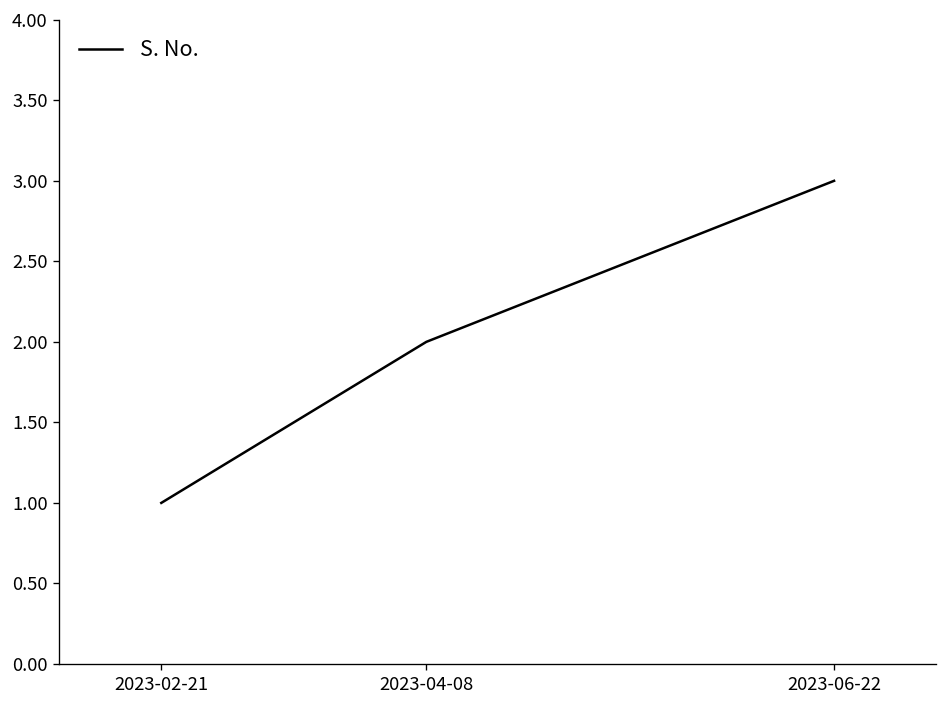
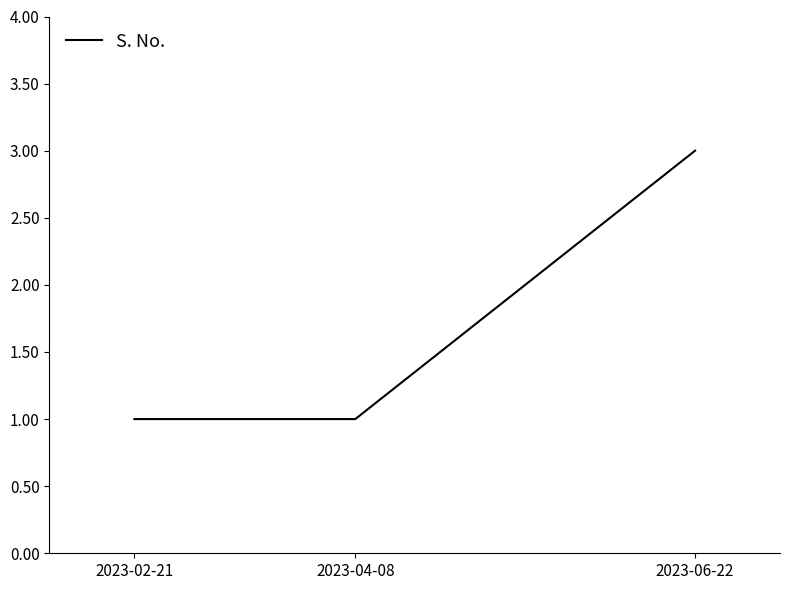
  {
    "2023-02-21": 1,
-   "2023-04-08": 2,
+   "2023-04-08": 1,
    "2023-06-22": 3
  }
